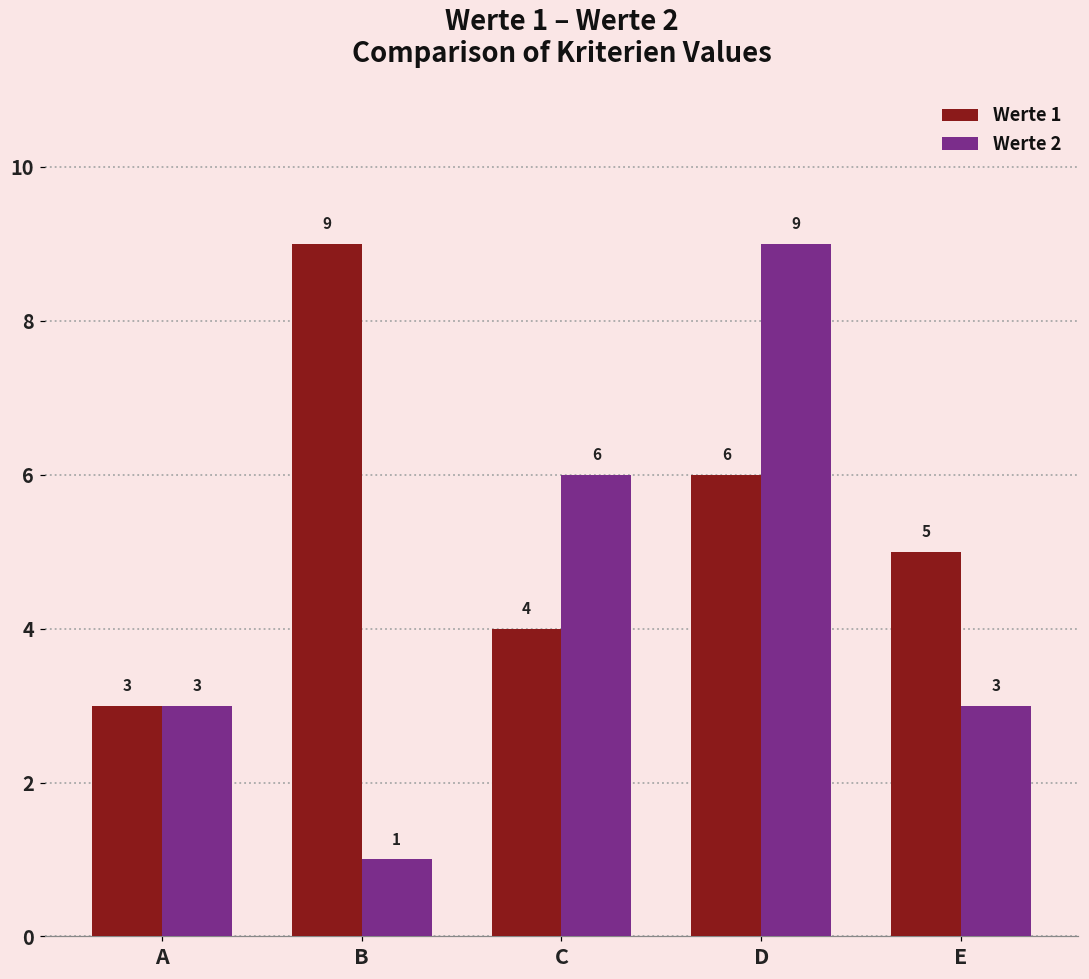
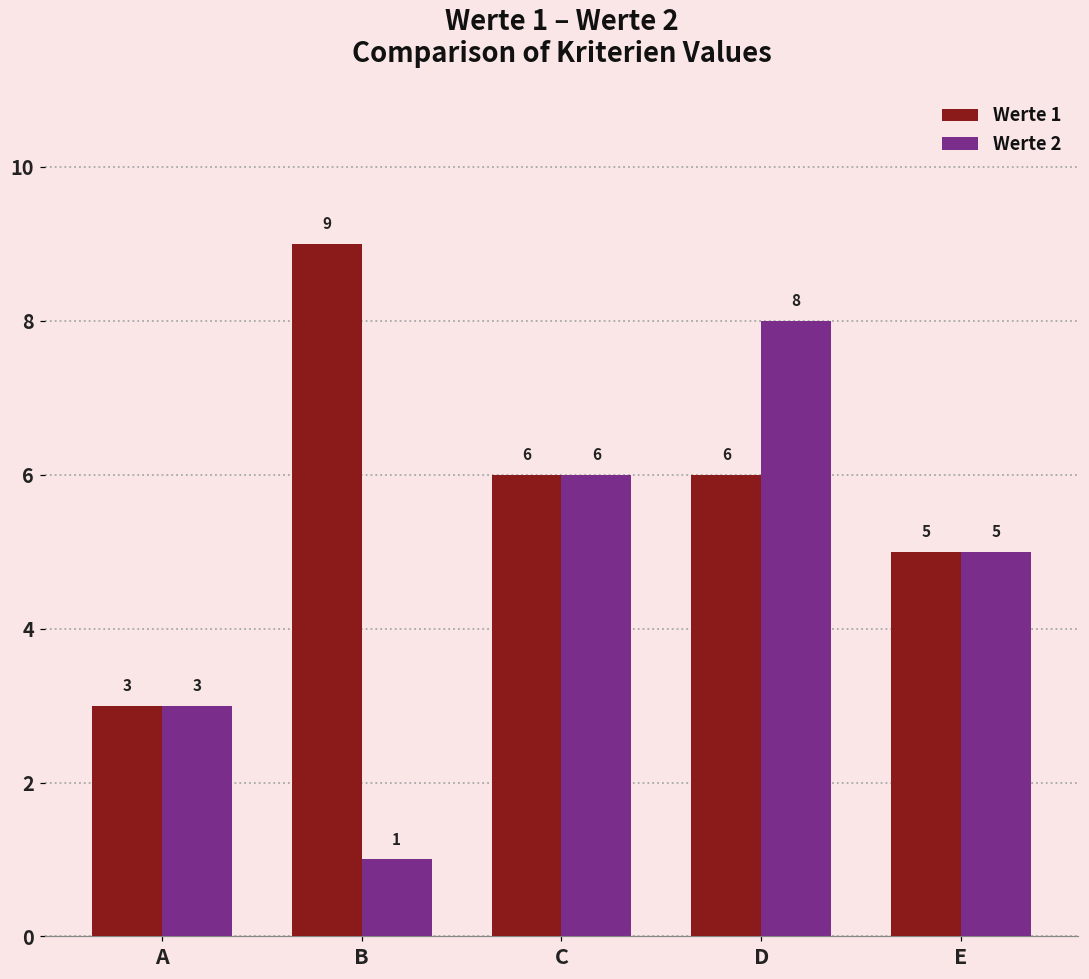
  {
    "Werte 1": {
      "A": 3,
      "B": 9,
-     "C": 4,
+     "C": 6,
      "D": 6,
      "E": 5
    },
    "Werte 2": {
      "A": 3,
      "B": 1,
      "C": 6,
-     "D": 9,
-     "E": 3
+     "D": 8,
+     "E": 5
    }
  }
